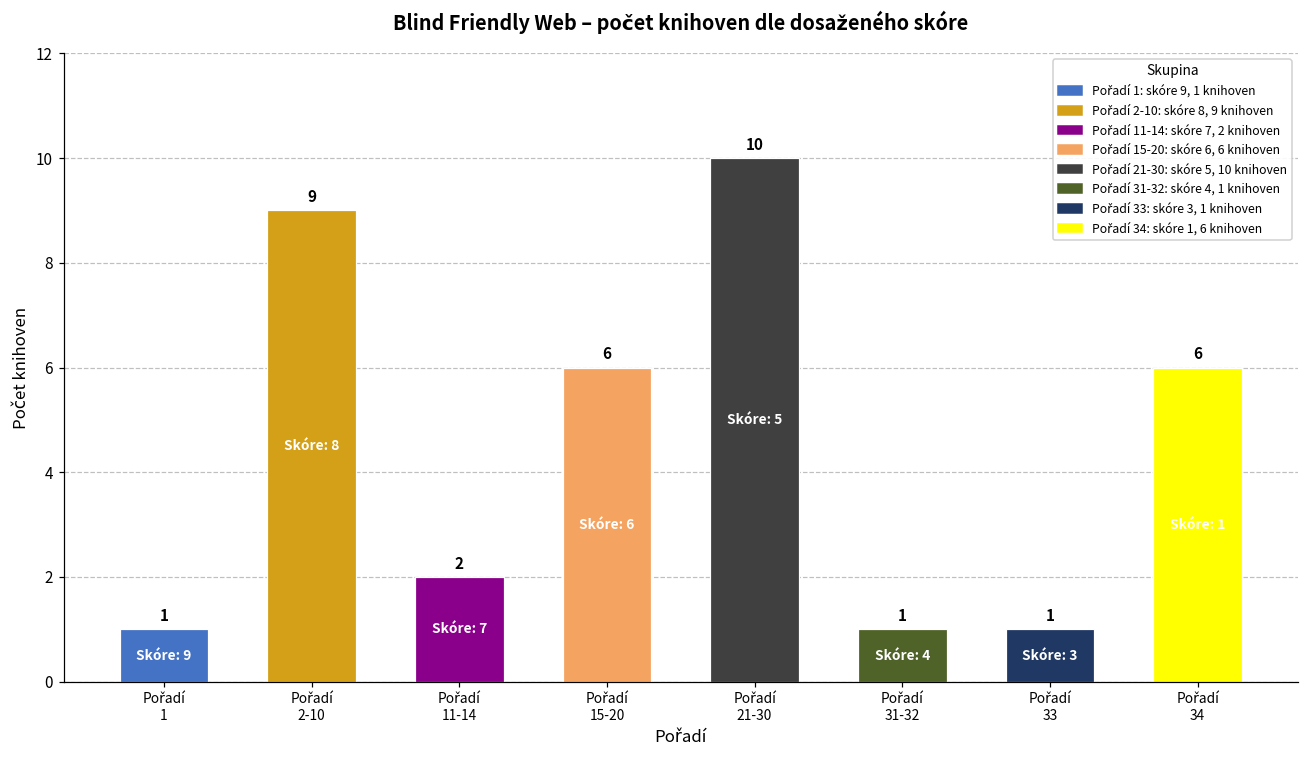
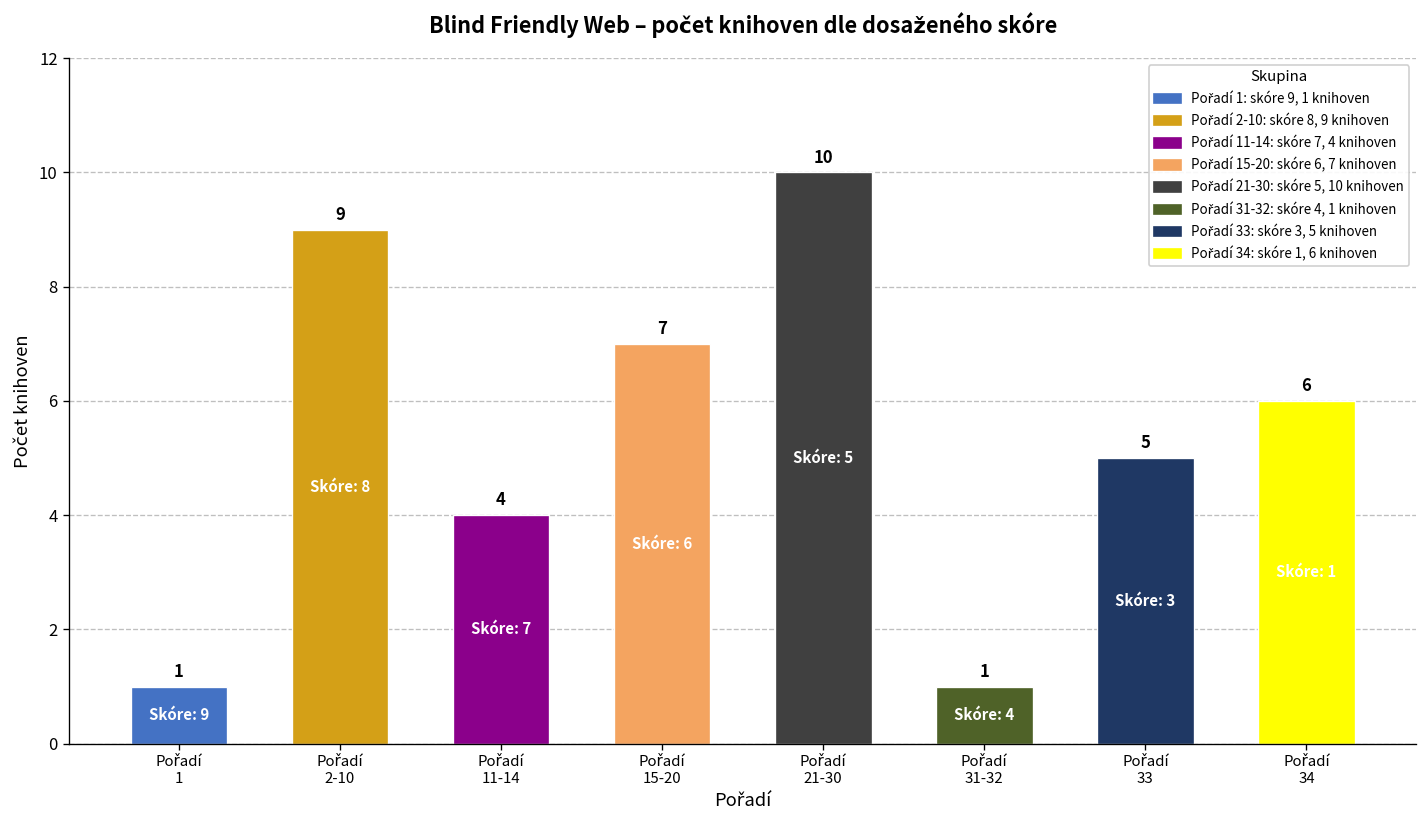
  {
    "Pořadí 1": 1,
    "Pořadí 2-10": 9,
-   "Pořadí 11-14": 2,
-   "Pořadí 15-20": 6,
+   "Pořadí 11-14": 4,
+   "Pořadí 15-20": 7,
    "Pořadí 21-30": 10,
    "Pořadí 31-32": 1,
-   "Pořadí 33": 1,
+   "Pořadí 33": 5,
    "Pořadí 34": 6
  }
